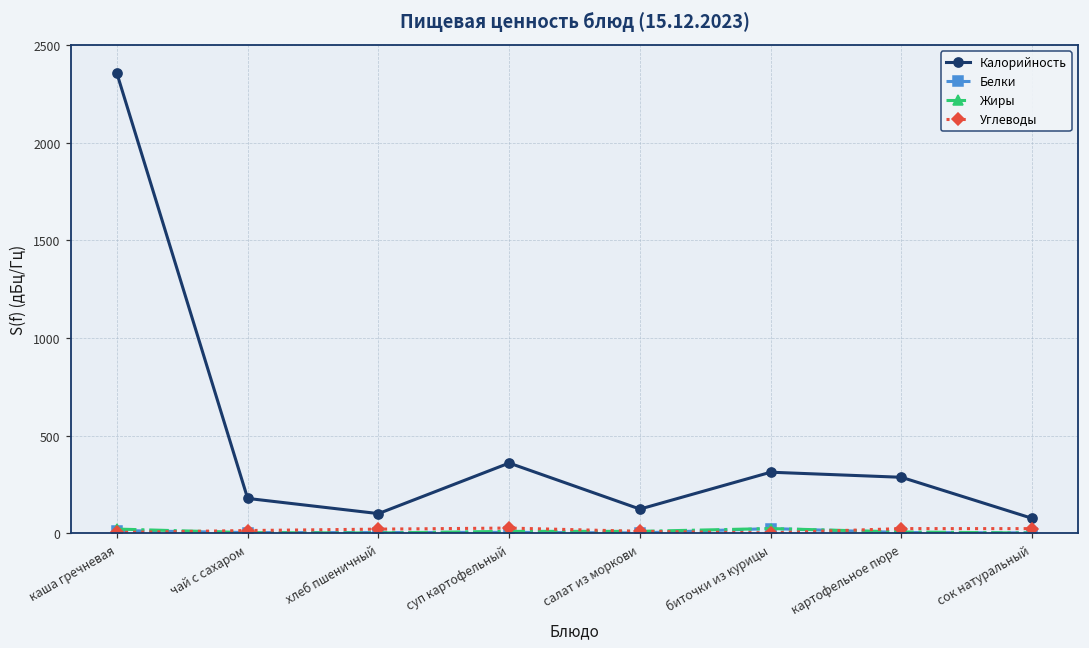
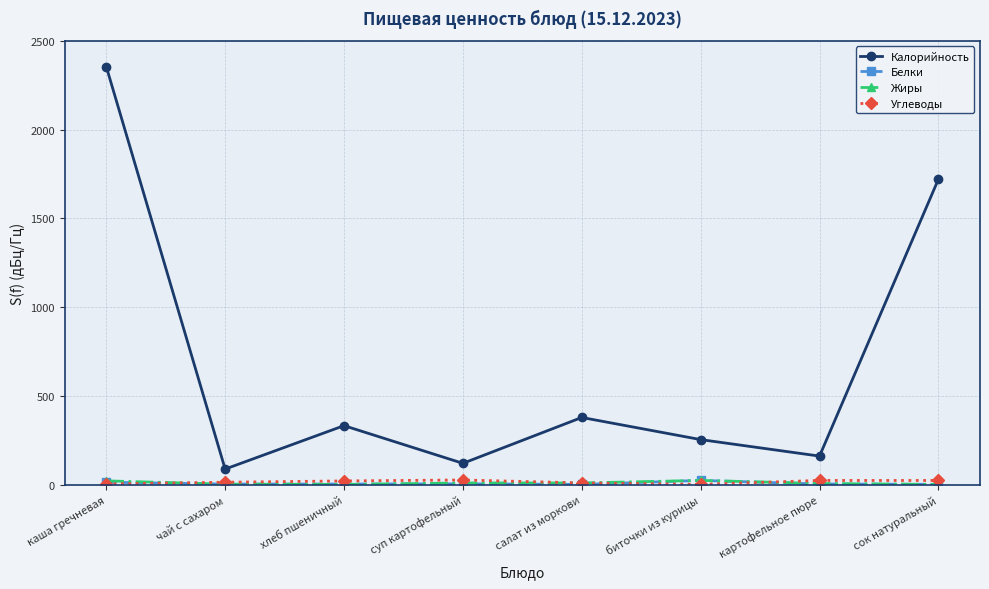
  {
    "Калорийность": {
      "каша гречневая": 2360,
-     "чай с сахаром": 180,
-     "хлеб пшеничный": 100,
-     "суп картофельный": 360,
-     "салат из моркови": 120,
-     "биточки из курицы": 310,
-     "картофельное пюре": 290,
-     "сок натуральный": 80
+     "чай с сахаром": 90,
+     "хлеб пшеничный": 330,
+     "суп картофельный": 120,
+     "салат из моркови": 380,
+     "биточки из курицы": 250,
+     "картофельное пюре": 160,
+     "сок натуральный": 1720
    },
    "Углеводы": {
      "хлеб пшеничный": 20,
      "суп картофельный": 30,
      "биточки из курицы": 0,
      "картофельное пюре": 20,
      "сок натуральный": 20
    }
  }
